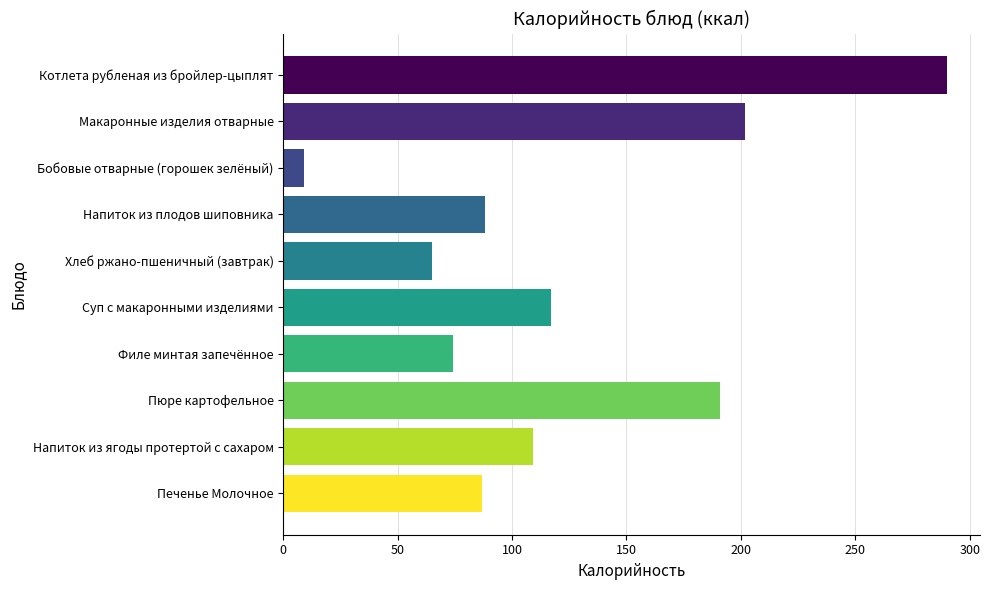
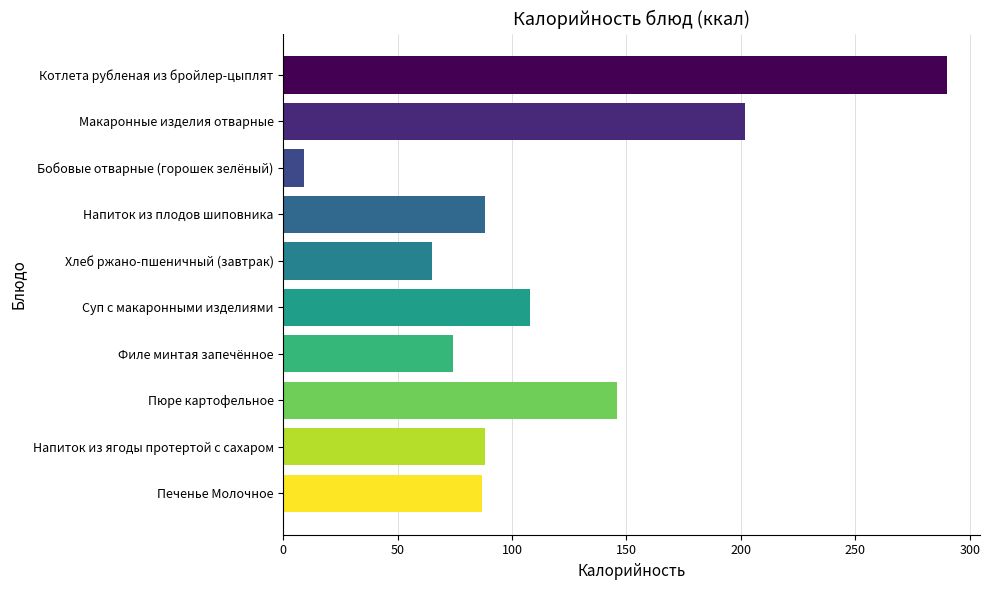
  {
    "Котлета рубленая из бройлер-цыплят": 290,
    "Макаронные изделия отварные": 202,
    "Бобовые отварные (горошек зелёный)": 9,
    "Напиток из плодов шиповника": 88,
    "Хлеб ржано-пшеничный (завтрак)": 65,
-   "Суп с макаронными изделиями": 117,
+   "Суп с макаронными изделиями": 108,
    "Филе минтая запечённое": 74,
-   "Пюре картофельное": 191,
-   "Напиток из ягоды протертой с сахаром": 109,
+   "Пюре картофельное": 146,
+   "Напиток из ягоды протертой с сахаром": 88,
    "Печенье Молочное": 87
  }
